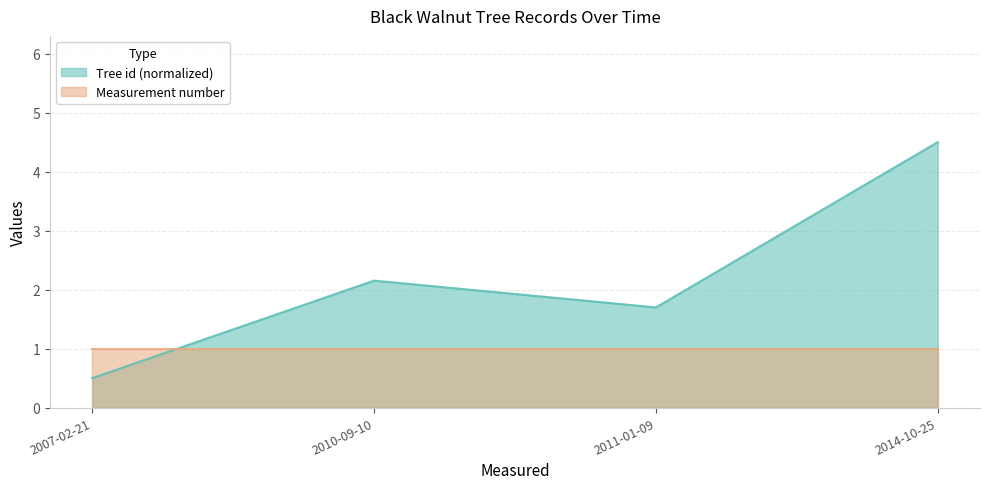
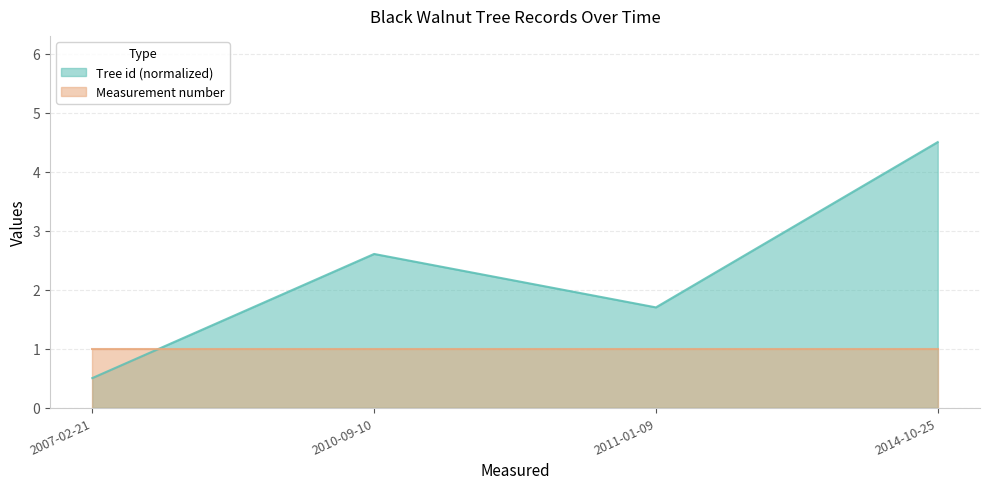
  {
    "Tree id (normalized)": {
      "2007-02-21": 0.5,
-     "2010-09-10": 2.2,
+     "2010-09-10": 2.6,
      "2011-01-09": 1.7,
      "2014-10-25": 4.5
    },
    "Measurement number": {
      "2007-02-21": 1.0,
      "2010-09-10": 1.0,
      "2011-01-09": 1.0,
      "2014-10-25": 1.0
    }
  }
